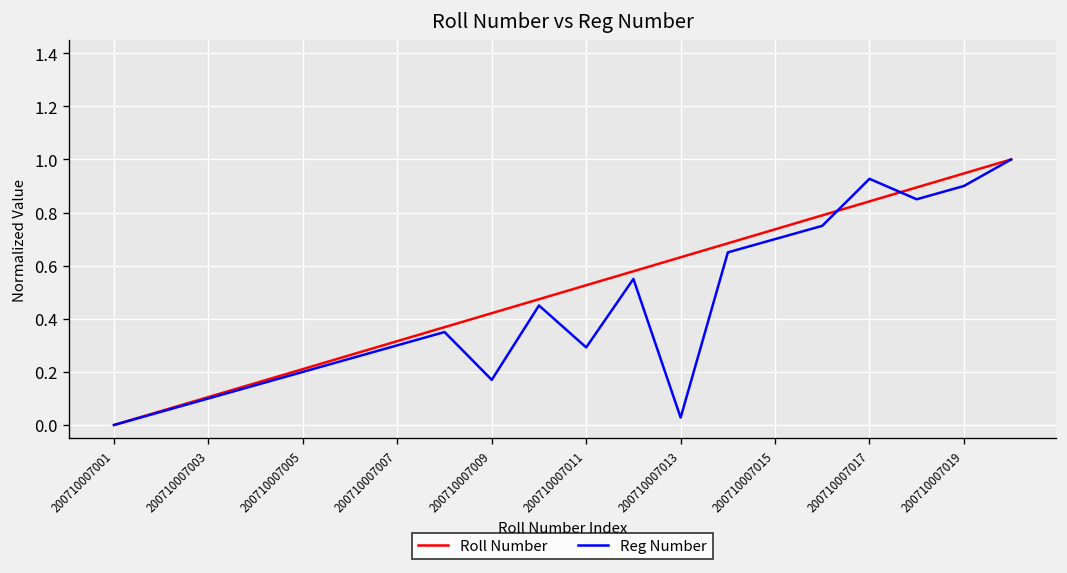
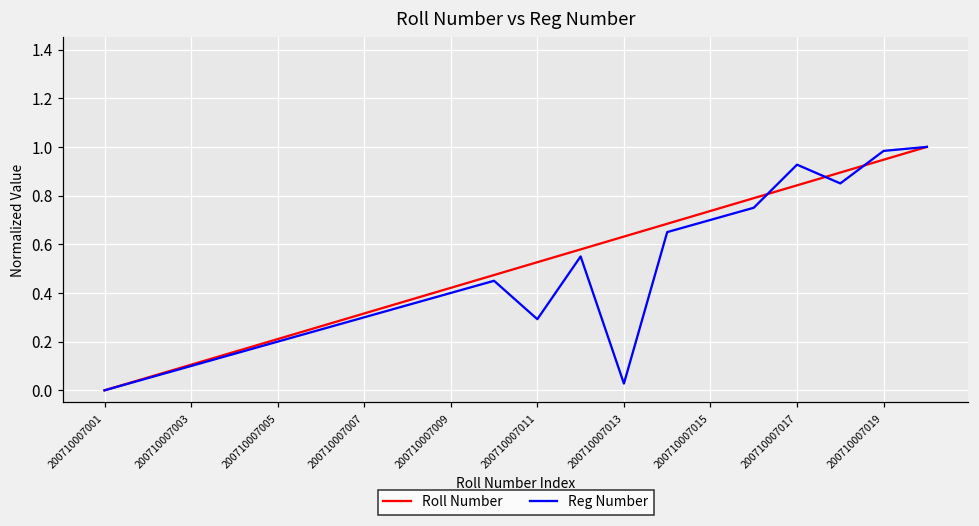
  {
    "Roll Number": {
      "200710007007": 0.32,
      "200710007009": 0.42,
      "200710007011": 0.53,
      "200710007013": 0.63,
      "200710007015": 0.74,
      "200710007017": 0.84,
      "200710007019": 0.95
    },
    "Reg Number": {
      "200710007007": 0.30,
-     "200710007009": 0.17,
+     "200710007009": 0.40,
      "200710007011": 0.29,
      "200710007013": 0.03,
      "200710007015": 0.70,
      "200710007017": 0.93,
-     "200710007019": 0.90
+     "200710007019": 0.98
    }
  }
